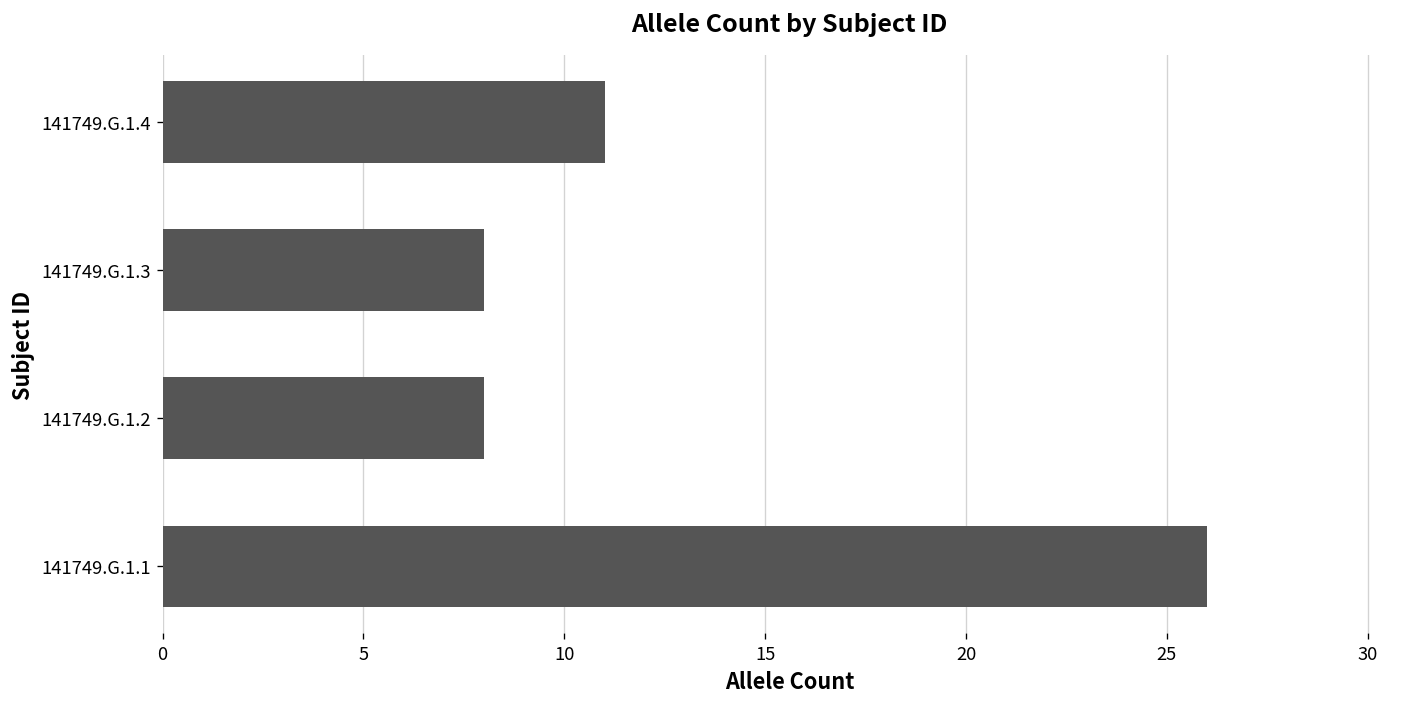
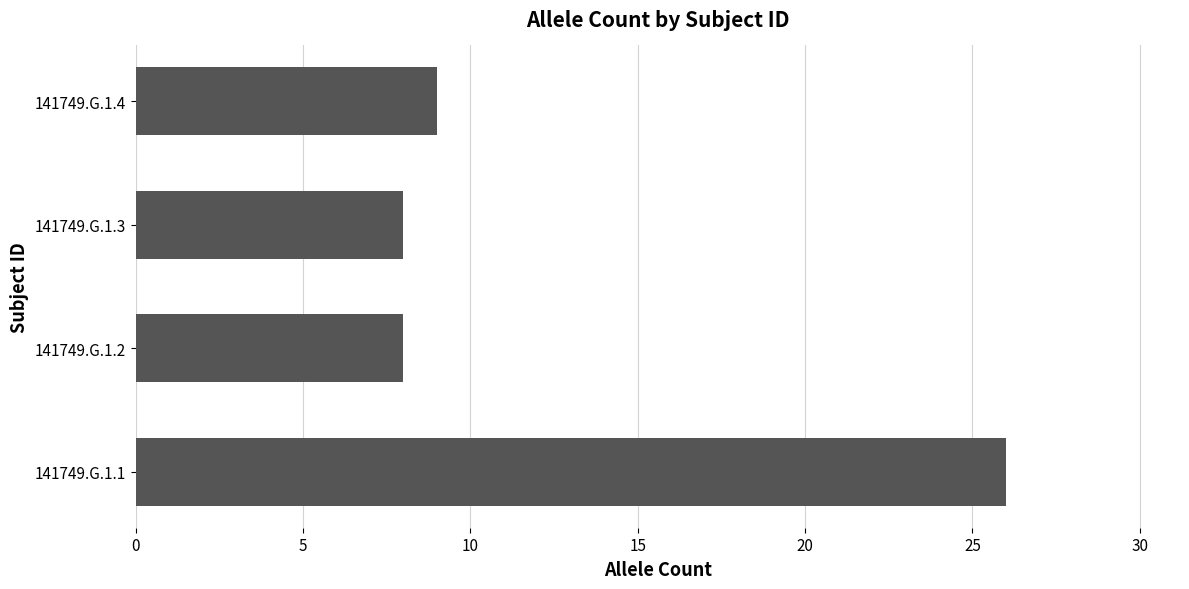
  {
-   "141749.G.1.4": 11,
+   "141749.G.1.4": 9,
    "141749.G.1.3": 8,
    "141749.G.1.2": 8,
    "141749.G.1.1": 26
  }
